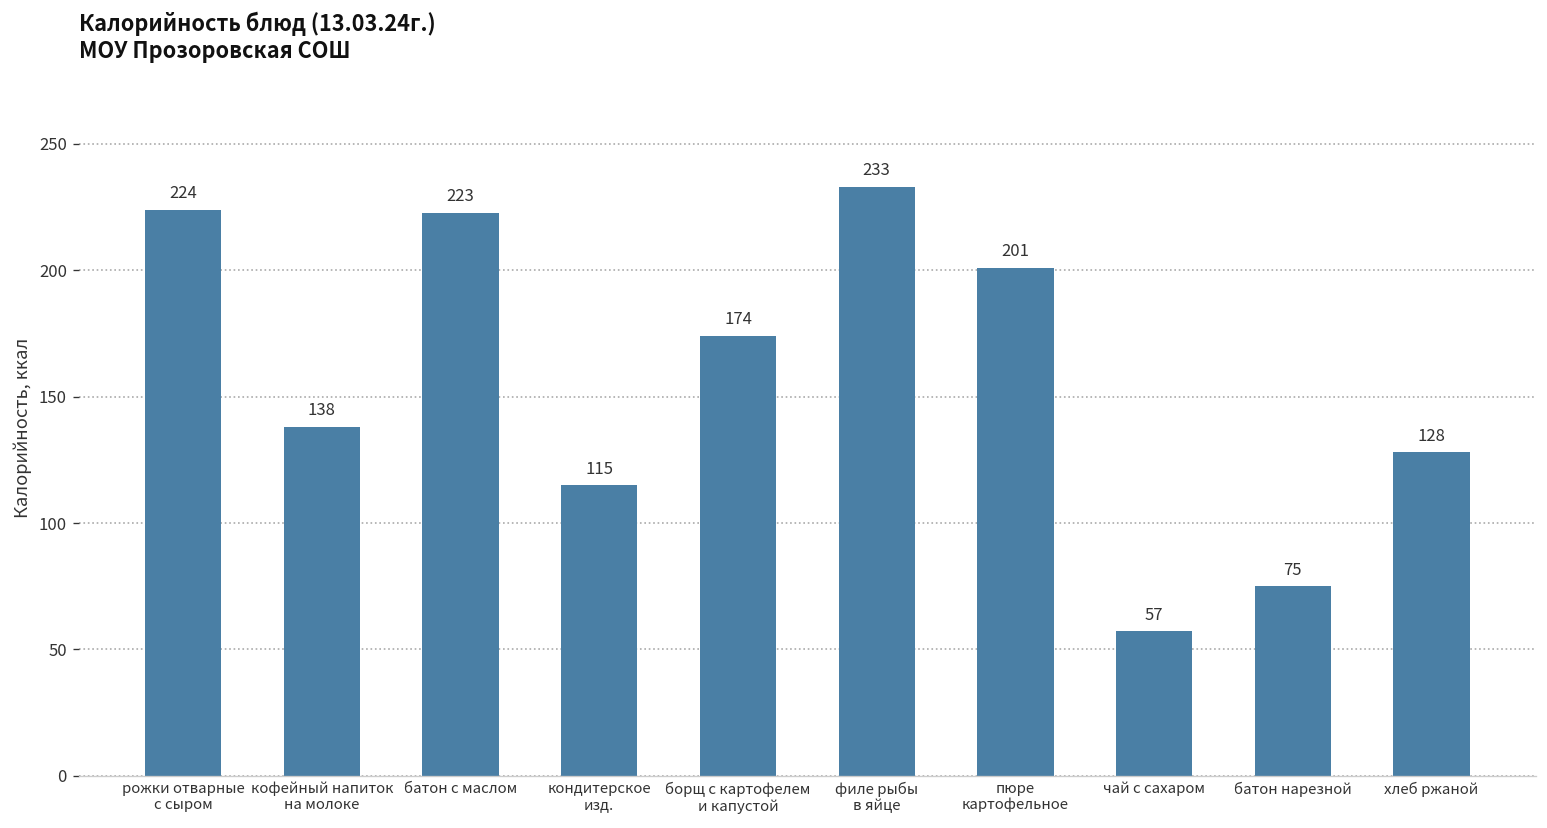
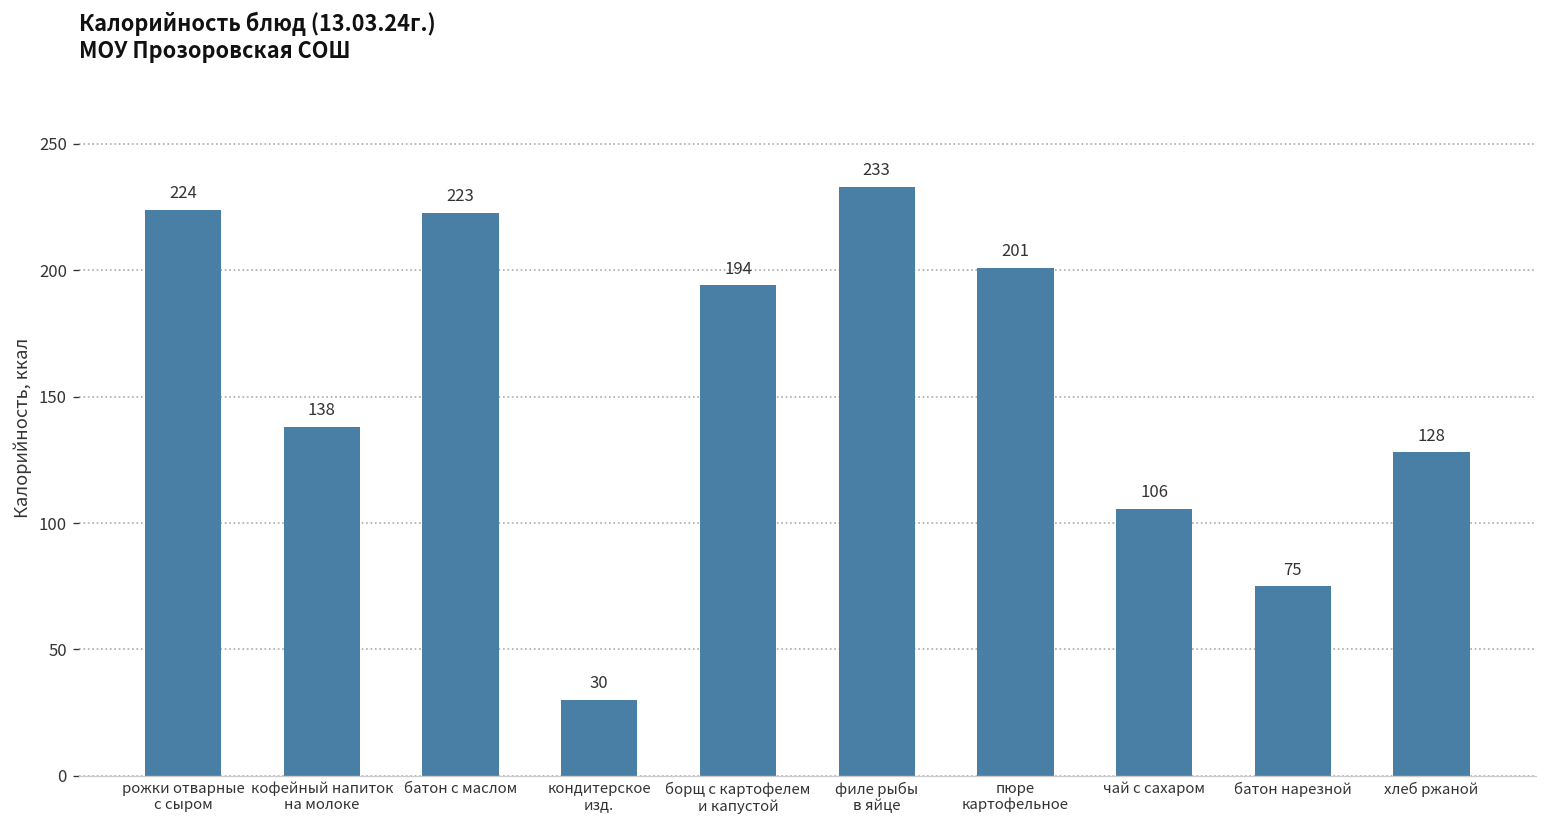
  {
    "рожки отварные с сыром": 224,
    "кофейный напиток на молоке": 138,
    "батон с маслом": 223,
-   "кондитерское изд.": 115,
-   "борщ с картофелем и капустой": 174,
+   "кондитерское изд.": 30,
+   "борщ с картофелем и капустой": 194,
    "филе рыбы в яйце": 233,
    "пюре картофельное": 201,
-   "чай с сахаром": 57,
+   "чай с сахаром": 106,
    "батон нарезной": 75,
    "хлеб ржаной": 128
  }
